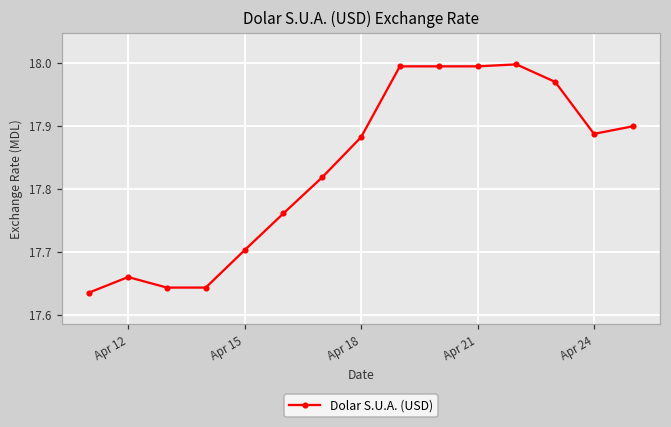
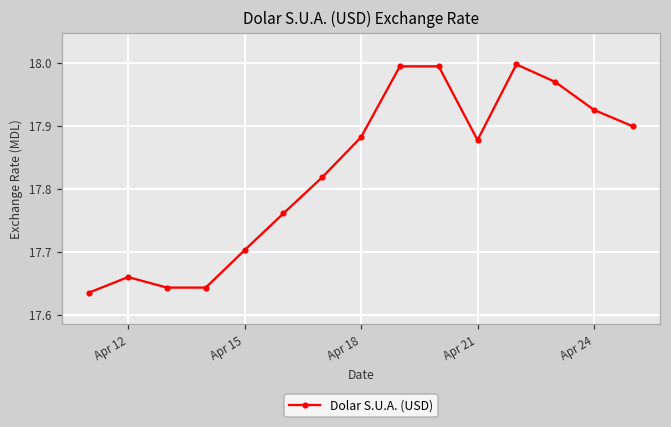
  {
    "Apr 12": 17.66,
    "Apr 15": 17.70,
    "Apr 18": 17.88,
-   "Apr 21": 17.99,
-   "Apr 24": 17.89
+   "Apr 21": 17.88,
+   "Apr 24": 17.92
  }
